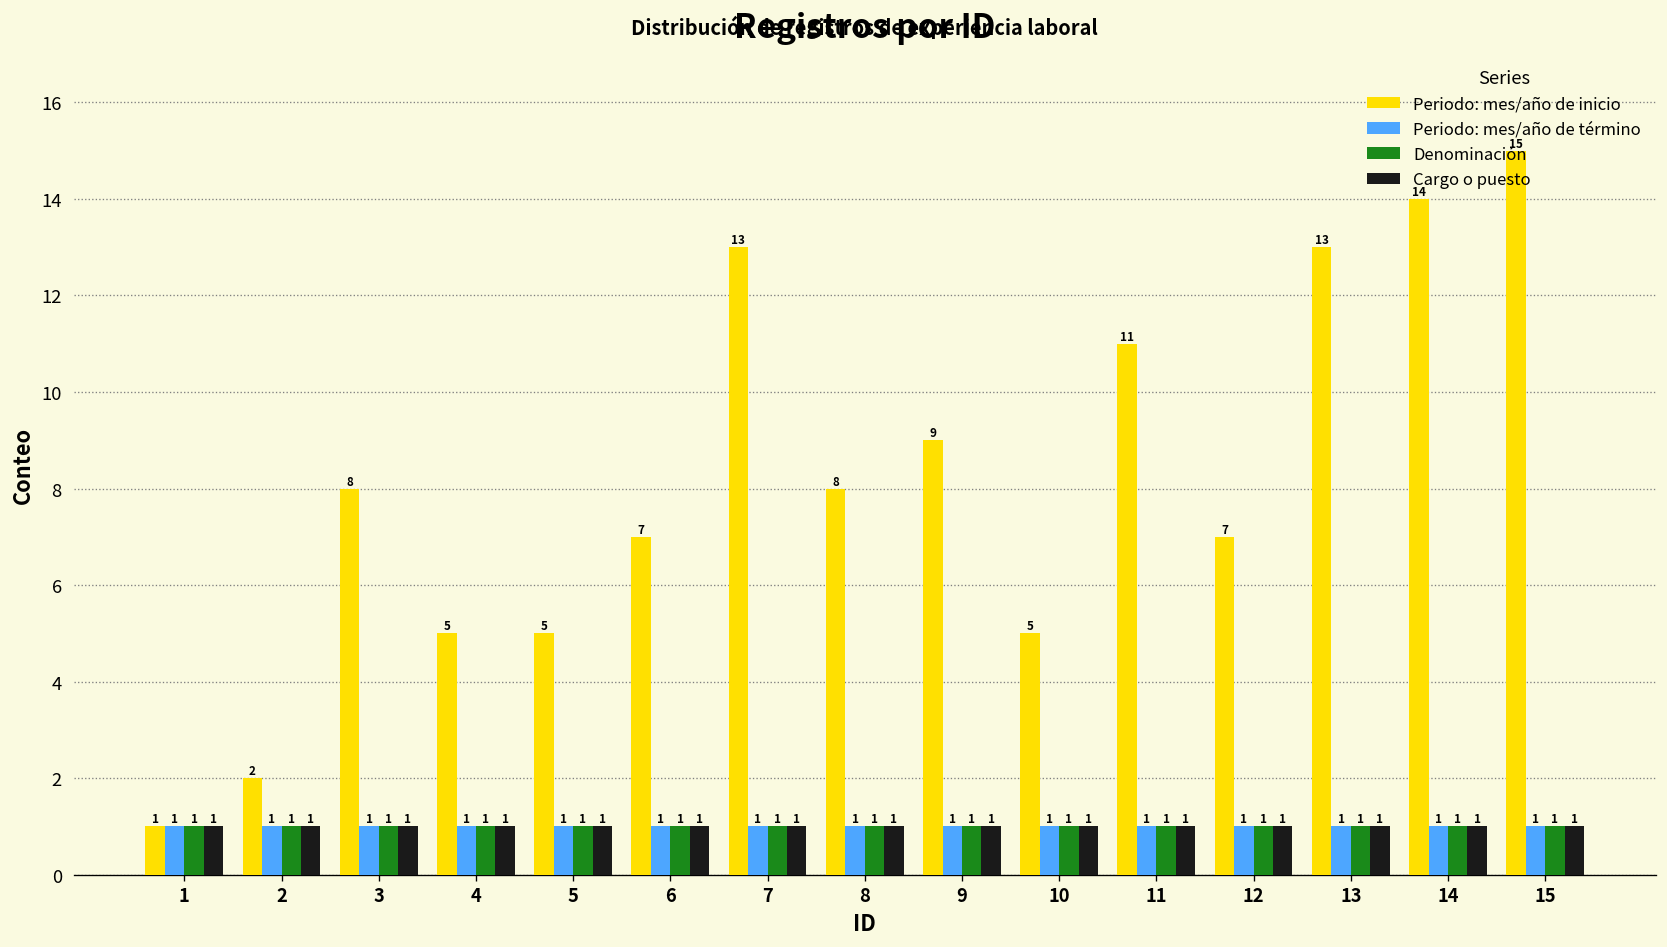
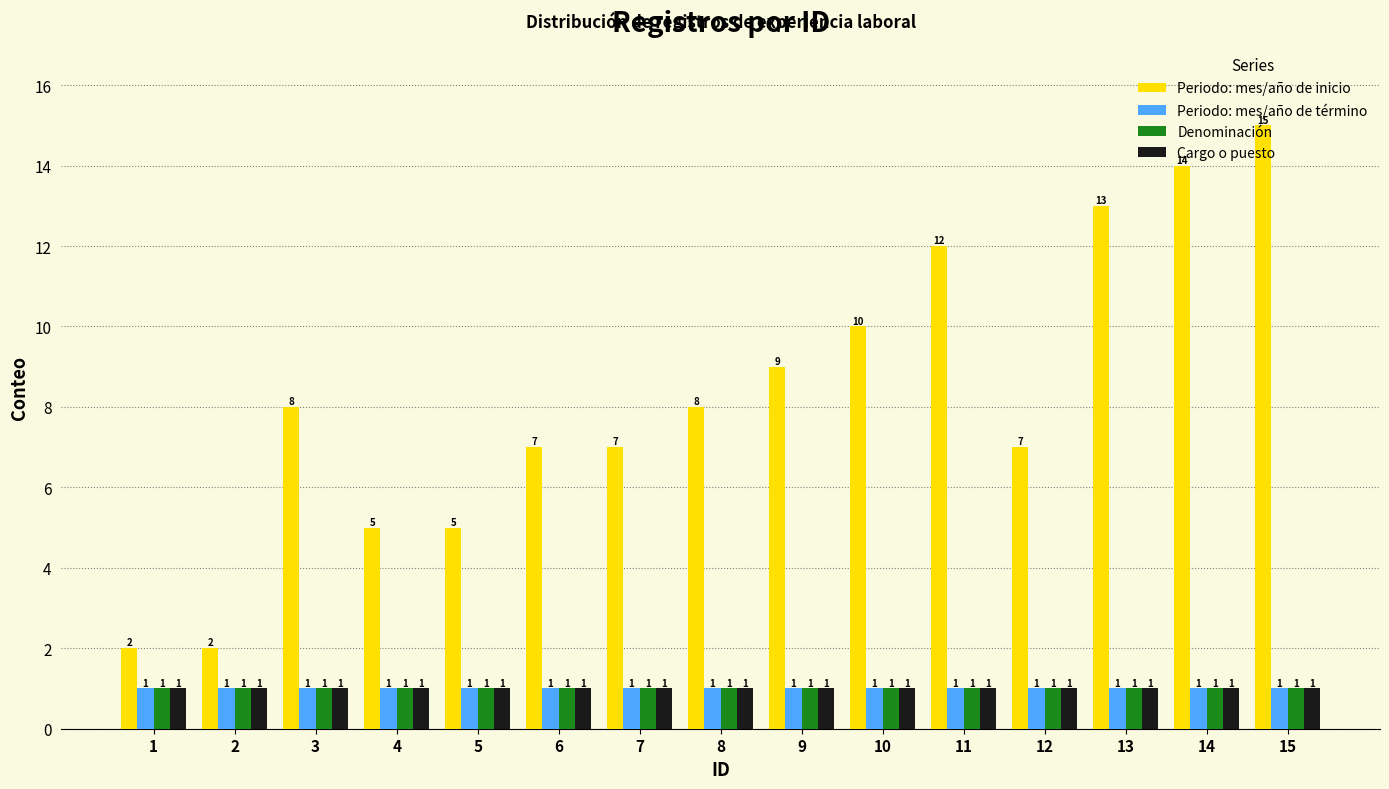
  {
    "Periodo: mes/año de inicio": {
-     "1": 1,
+     "1": 2,
      "2": 2,
      "3": 8,
      "4": 5,
      "5": 5,
      "6": 7,
-     "7": 13,
+     "7": 7,
      "8": 8,
      "9": 9,
-     "10": 5,
-     "11": 11,
+     "10": 10,
+     "11": 12,
      "12": 7,
      "13": 13,
      "14": 14,
      "15": 15
    },
    "Periodo: mes/año de término": {
      "1": 1,
      "2": 1,
      "3": 1,
      "4": 1,
      "5": 1,
      "6": 1,
      "7": 1,
      "8": 1,
      "9": 1,
      "10": 1,
      "11": 1,
      "12": 1,
      "13": 1,
      "14": 1,
      "15": 1
    },
    "Denominación": {
      "1": 1,
      "2": 1,
      "3": 1,
      "4": 1,
      "5": 1,
      "6": 1,
      "7": 1,
      "8": 1,
      "9": 1,
      "10": 1,
      "11": 1,
      "12": 1,
      "13": 1,
      "14": 1,
      "15": 1
    },
    "Cargo o puesto": {
      "1": 1,
      "2": 1,
      "3": 1,
      "4": 1,
      "5": 1,
      "6": 1,
      "7": 1,
      "8": 1,
      "9": 1,
      "10": 1,
      "11": 1,
      "12": 1,
      "13": 1,
      "14": 1,
      "15": 1
    }
  }
